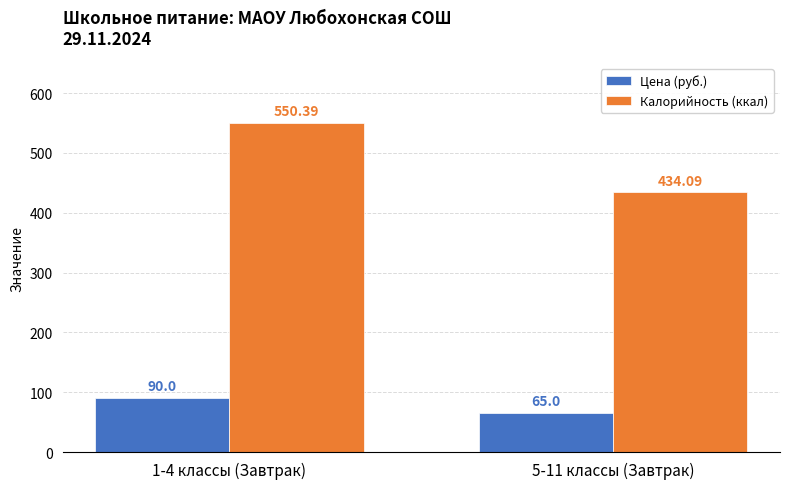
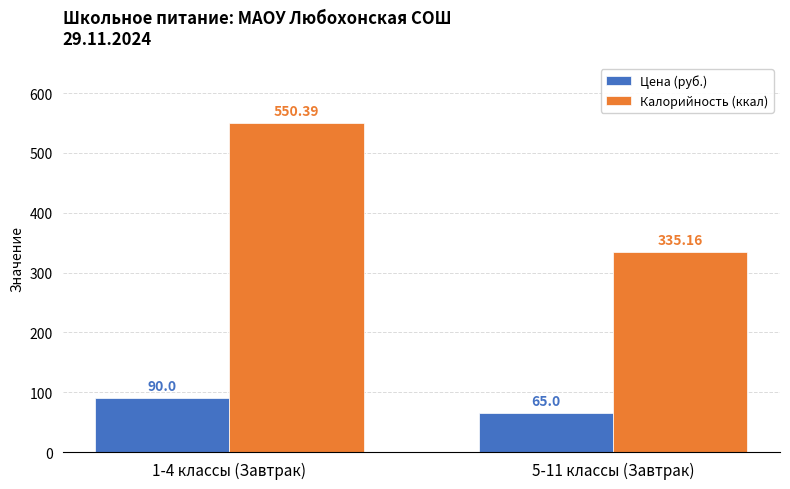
  {
    "Цена (руб.)": {
      "1-4 классы (Завтрак)": 90.0,
      "5-11 классы (Завтрак)": 65.0
    },
    "Калорийность (ккал)": {
      "1-4 классы (Завтрак)": 550.39,
-     "5-11 классы (Завтрак)": 434.09
+     "5-11 классы (Завтрак)": 335.16
    }
  }
